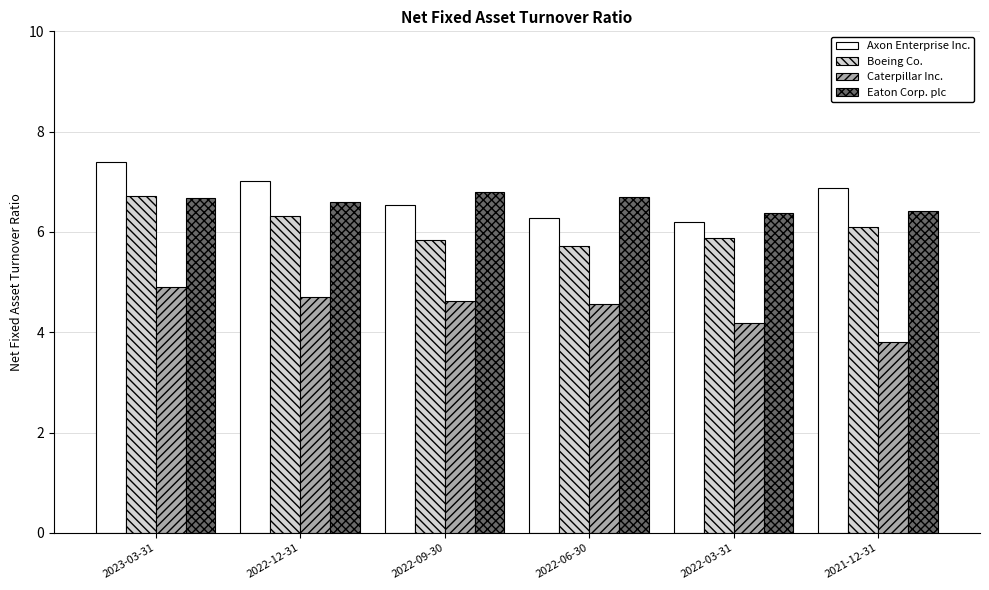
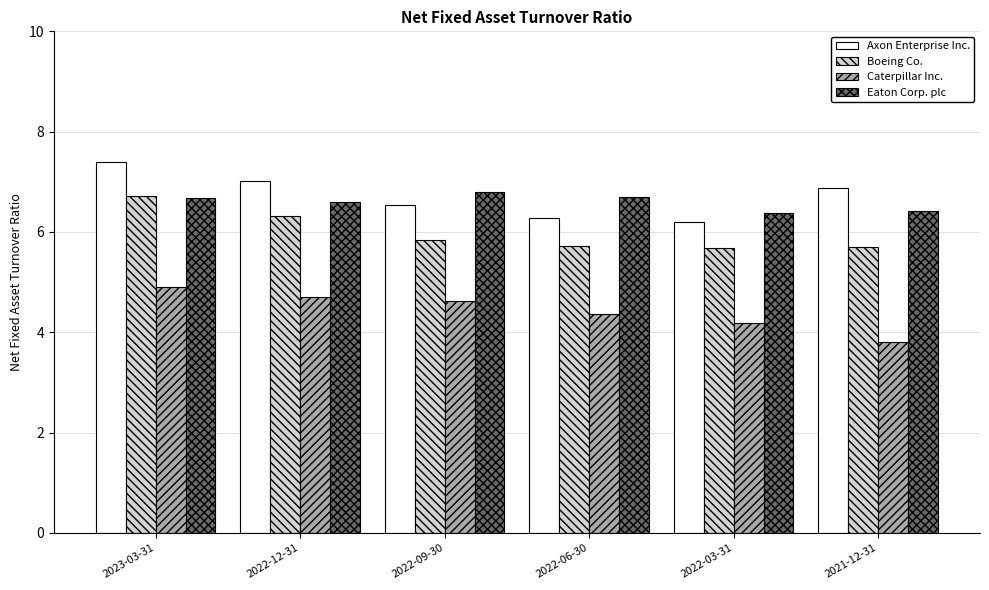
  {
    "Axon Enterprise Inc.": {
      "2023-03-31": 7.4,
      "2022-12-31": 7.0,
      "2022-09-30": 6.5,
      "2022-06-30": 6.3,
      "2022-03-31": 6.2,
      "2021-12-31": 6.9
    },
    "Boeing Co.": {
      "2023-03-31": 6.7,
      "2022-12-31": 6.3,
      "2022-09-30": 5.9,
      "2022-06-30": 5.7,
-     "2022-03-31": 5.9,
-     "2021-12-31": 6.1
+     "2022-03-31": 5.7,
+     "2021-12-31": 5.7
    },
    "Caterpillar Inc.": {
      "2023-03-31": 4.9,
      "2022-12-31": 4.7,
      "2022-09-30": 4.6,
-     "2022-06-30": 4.6,
+     "2022-06-30": 4.4,
      "2022-03-31": 4.2,
      "2021-12-31": 3.8
    },
    "Eaton Corp. plc": {
      "2023-03-31": 6.7,
      "2022-12-31": 6.6,
      "2022-09-30": 6.8,
      "2022-06-30": 6.7,
      "2022-03-31": 6.4,
      "2021-12-31": 6.4
    }
  }
